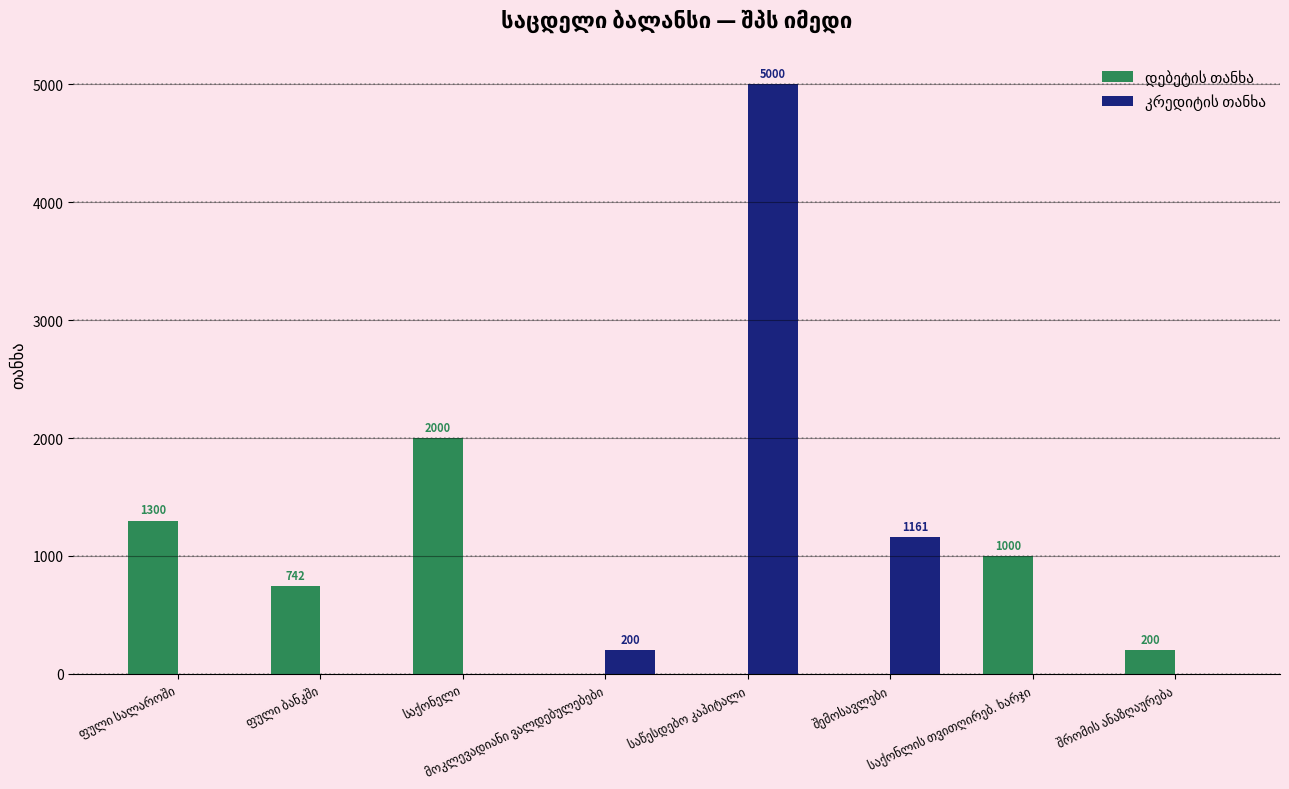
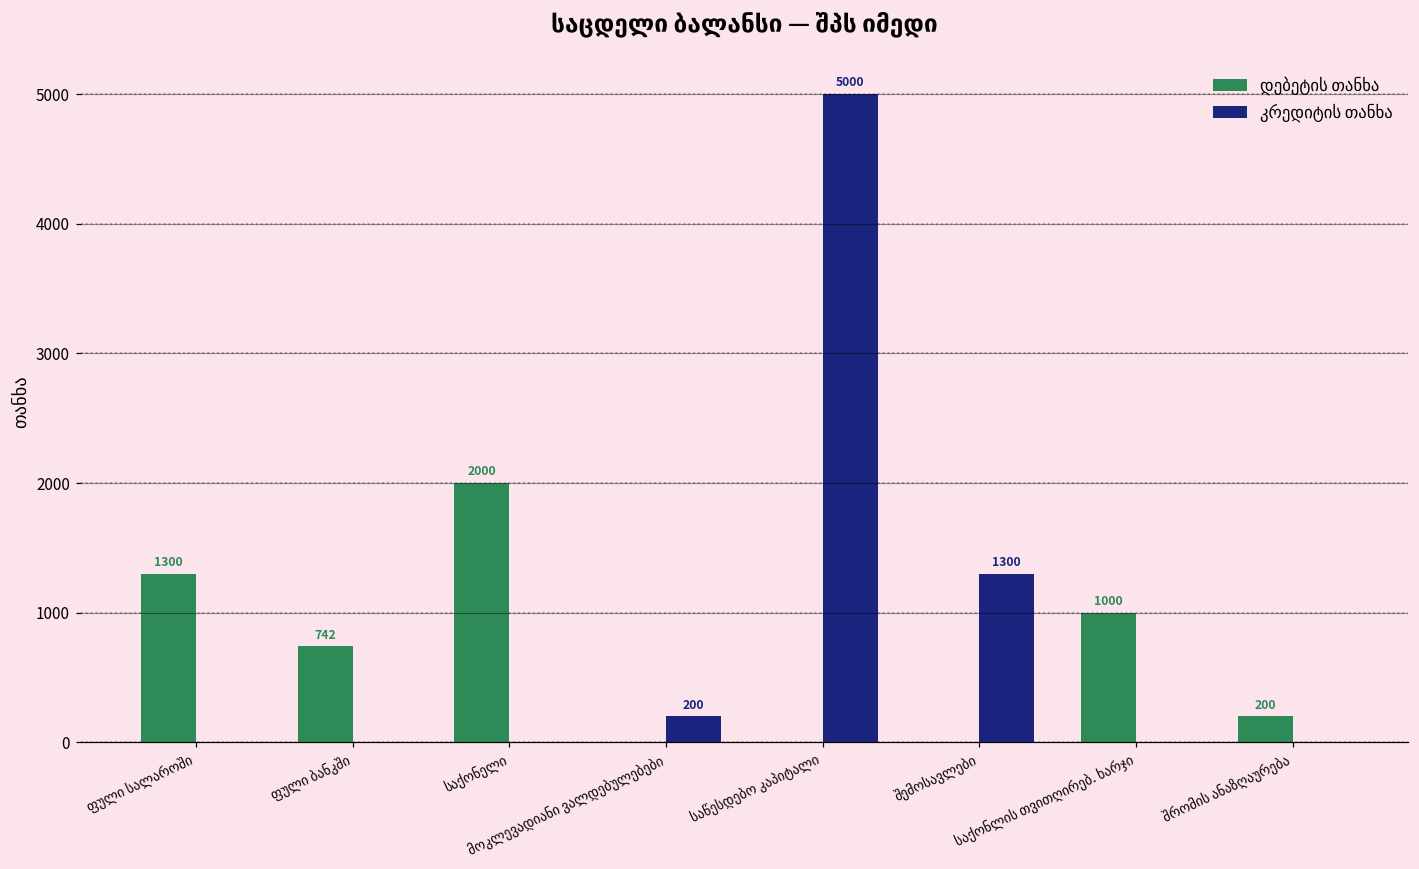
  {
    "დებეტის თანხა": {
      "ფული სალაროში": 1300,
      "ფული ბანკში": 742,
      "საქონელი": 2000,
      "საქონლის თვითღირებ. ხარჯი": 1000,
      "შრომის ანაზღაურება": 200
    },
    "კრედიტის თანხა": {
      "მოკლევადიანი ვალდებულებები": 200,
      "საწესდებო კაპიტალი": 5000,
-     "შემოსავლები": 1161
+     "შემოსავლები": 1300
    }
  }
